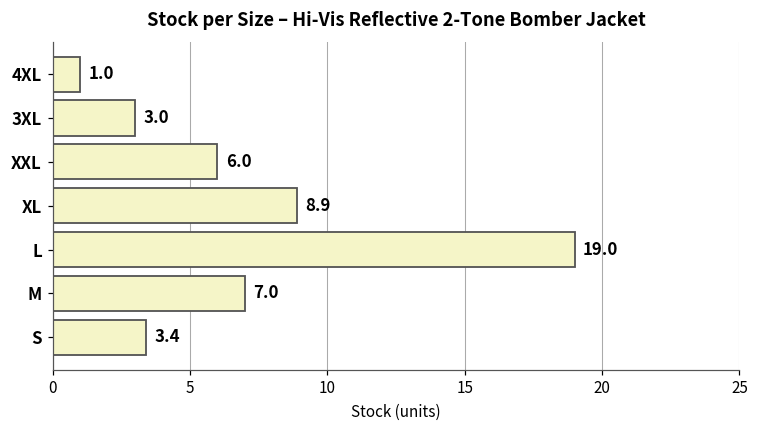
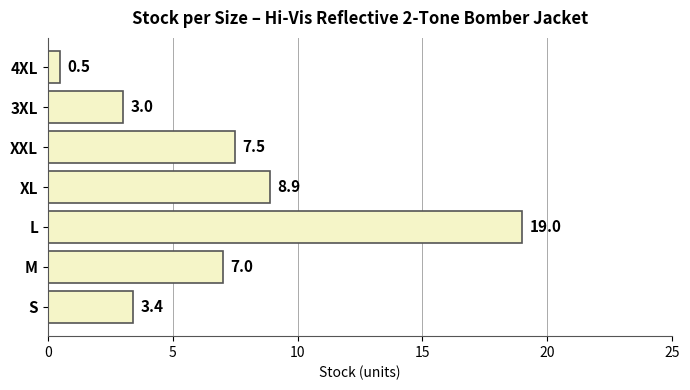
  {
-   "4XL": 1.0,
+   "4XL": 0.5,
    "3XL": 3.0,
-   "XXL": 6.0,
+   "XXL": 7.5,
    "XL": 8.9,
    "L": 19.0,
    "M": 7.0,
    "S": 3.4
  }
